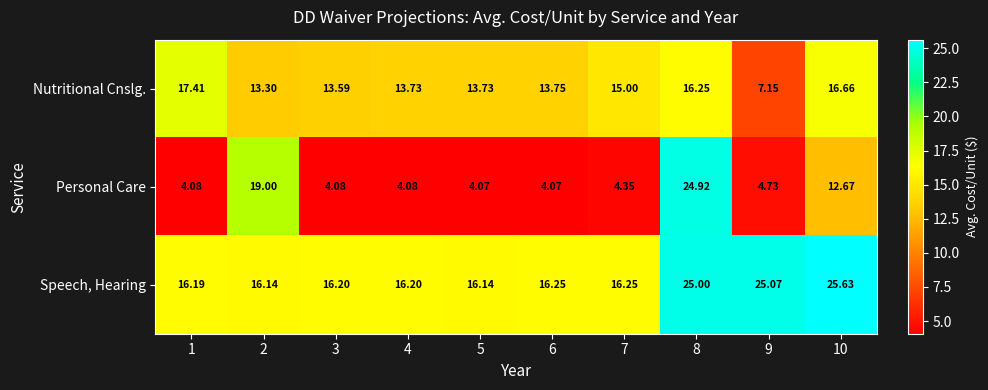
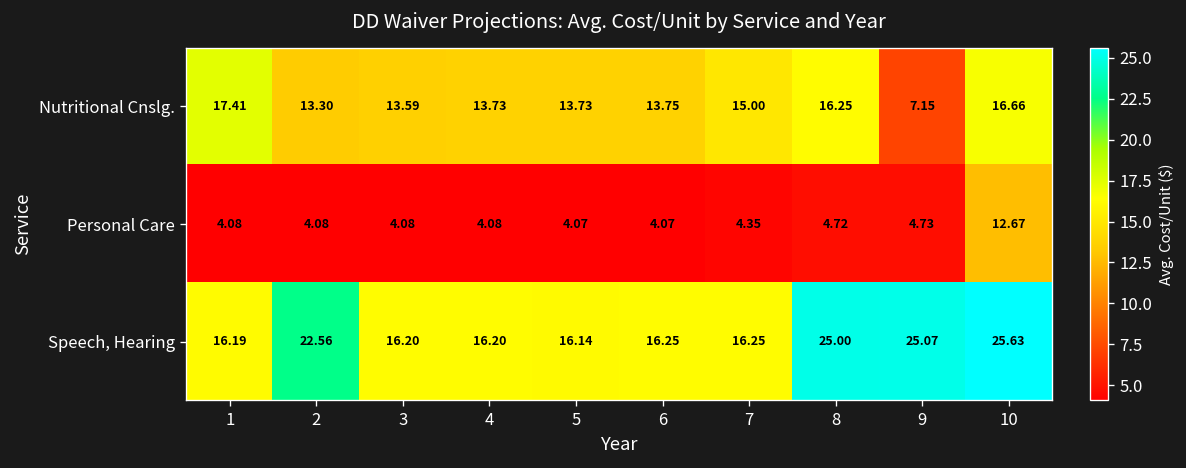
  {
    "Nutritional Cnslg.": {
      "1": 17.41,
      "2": 13.30,
      "3": 13.59,
      "4": 13.73,
      "5": 13.73,
      "6": 13.75,
      "7": 15.00,
      "8": 16.25,
      "9": 7.15,
      "10": 16.66
    },
    "Personal Care": {
      "1": 4.08,
-     "2": 19.00,
+     "2": 4.08,
      "3": 4.08,
      "4": 4.08,
      "5": 4.07,
      "6": 4.07,
      "7": 4.35,
-     "8": 24.92,
+     "8": 4.72,
      "9": 4.73,
      "10": 12.67
    },
    "Speech, Hearing": {
      "1": 16.19,
-     "2": 16.14,
+     "2": 22.56,
      "3": 16.20,
      "4": 16.20,
      "5": 16.14,
      "6": 16.25,
      "7": 16.25,
      "8": 25.00,
      "9": 25.07,
      "10": 25.63
    }
  }
